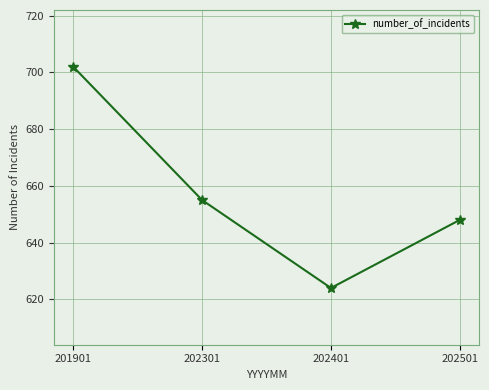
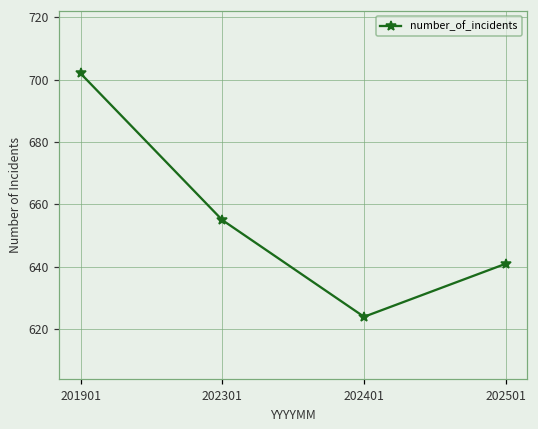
  {
    "201901": 702,
    "202301": 655,
    "202401": 624,
-   "202501": 648
+   "202501": 641
  }
